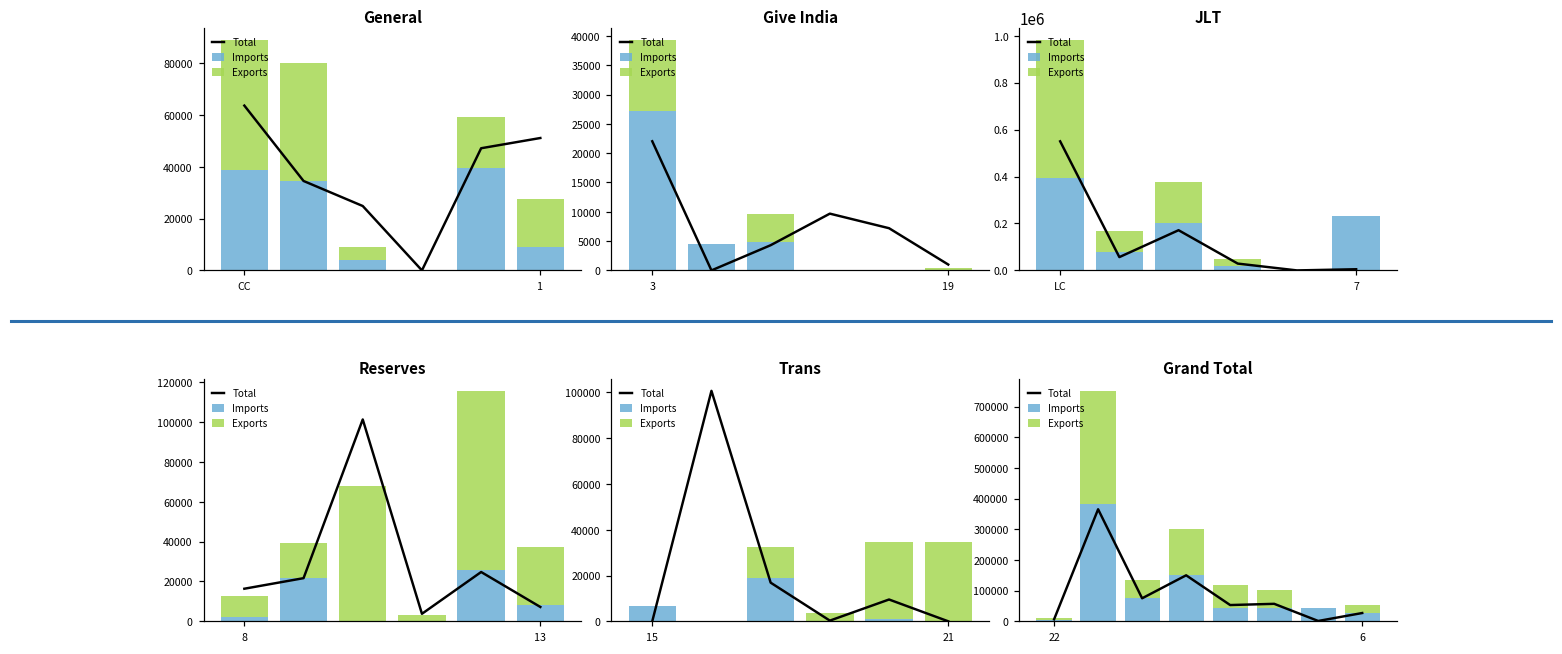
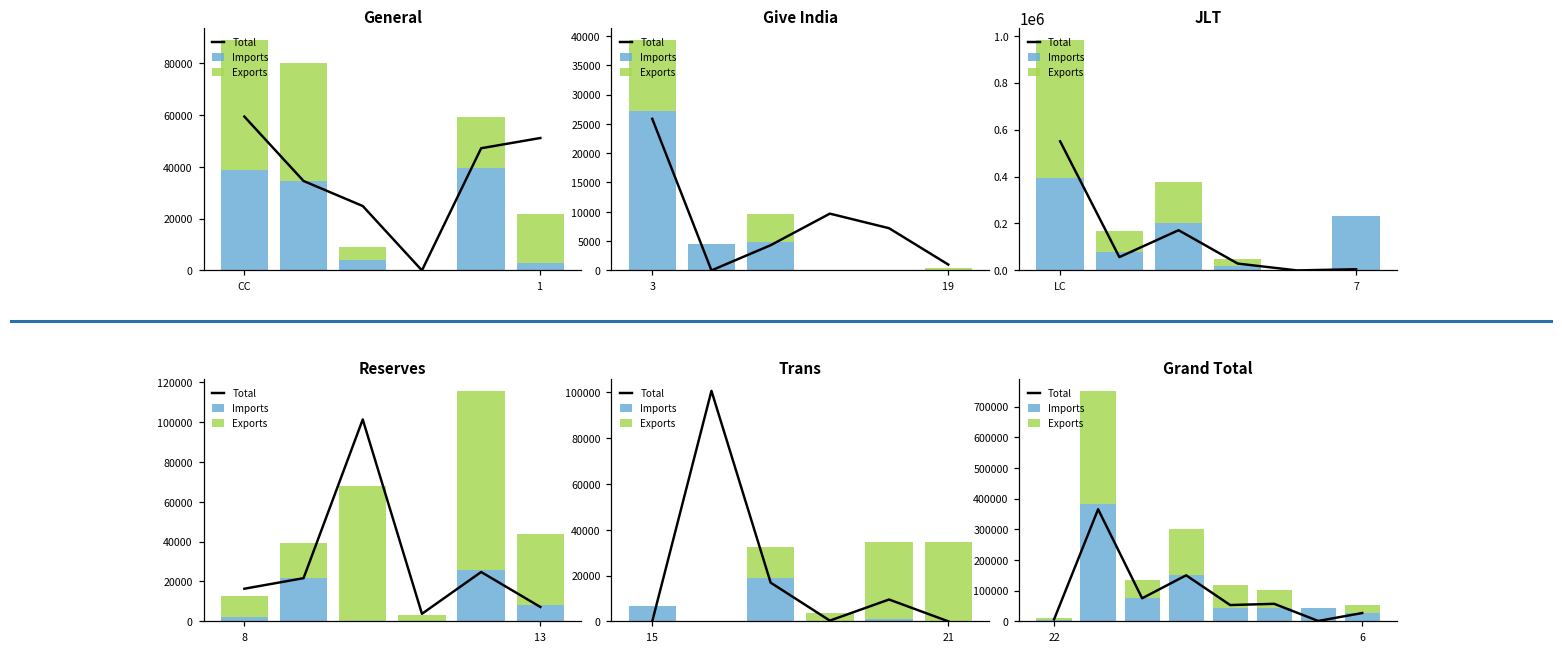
  {
    "General": {
      "Total": {
-       "CC": 64000,
+       "CC": 59000,
        "1": 51000
      },
      "Imports": {
        "CC": 39000,
-       "1": 9000
+       "1": 3000
      },
      "Exports": {
        "CC": 50000,
        "1": 19000
      }
    },
    "Give India": {
      "Total": {
-       "3": 22000,
+       "3": 26000,
        "19": 1000
      },
      "Imports": {
        "3": 27000,
        "19": 0
      },
      "Exports": {
        "3": 12000
      }
    },
    "JLT": {
      "Total": {
        "LC": 550000,
        "7": 10000
      },
      "Imports": {
        "LC": 400000,
        "7": 230000
      },
      "Exports": {
        "LC": 590000
      }
    },
    "Reserves": {
      "Total": {
        "8": 16000,
        "13": 7000
      },
      "Imports": {
        "8": 2000,
        "13": 8000
      },
      "Exports": {
        "8": 11000,
-       "13": 29000
+       "13": 35000
      }
    },
    "Trans": {
      "Total": {
        "15": 0,
        "21": 0
      },
      "Imports": {
        "15": 7000
      },
      "Exports": {
        "15": 0,
        "21": 35000
      }
    },
    "Grand Total": {
      "Total": {
        "22": 10000
      }
    }
  }
